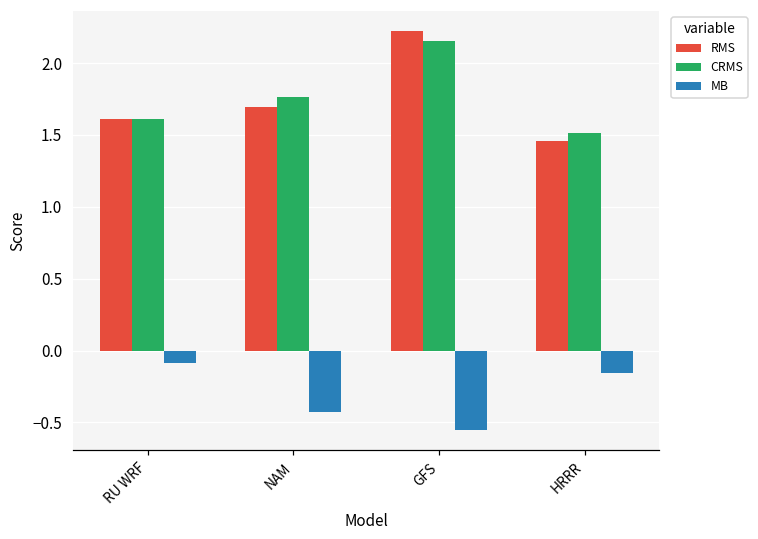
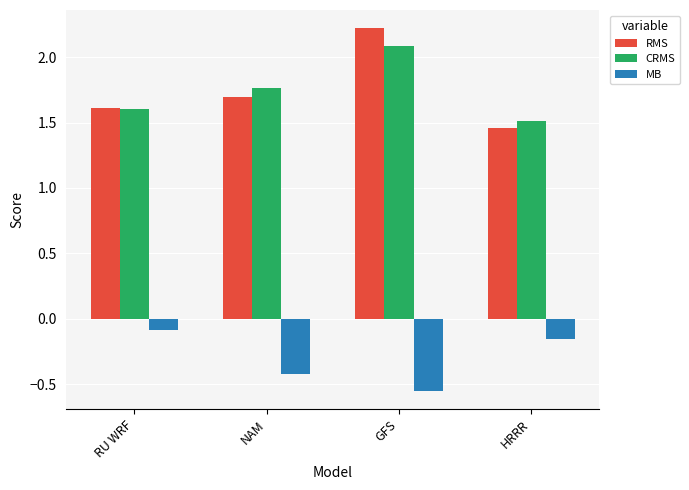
  {
    "RMS": {
      "RU WRF": 1.61,
      "NAM": 1.70,
      "GFS": 2.22,
      "HRRR": 1.46
    },
    "CRMS": {
      "RU WRF": 1.61,
      "NAM": 1.76,
-     "GFS": 2.15,
+     "GFS": 2.09,
      "HRRR": 1.52
    },
    "MB": {
      "RU WRF": -0.08,
      "NAM": -0.43,
      "GFS": -0.56,
      "HRRR": -0.15
    }
  }
